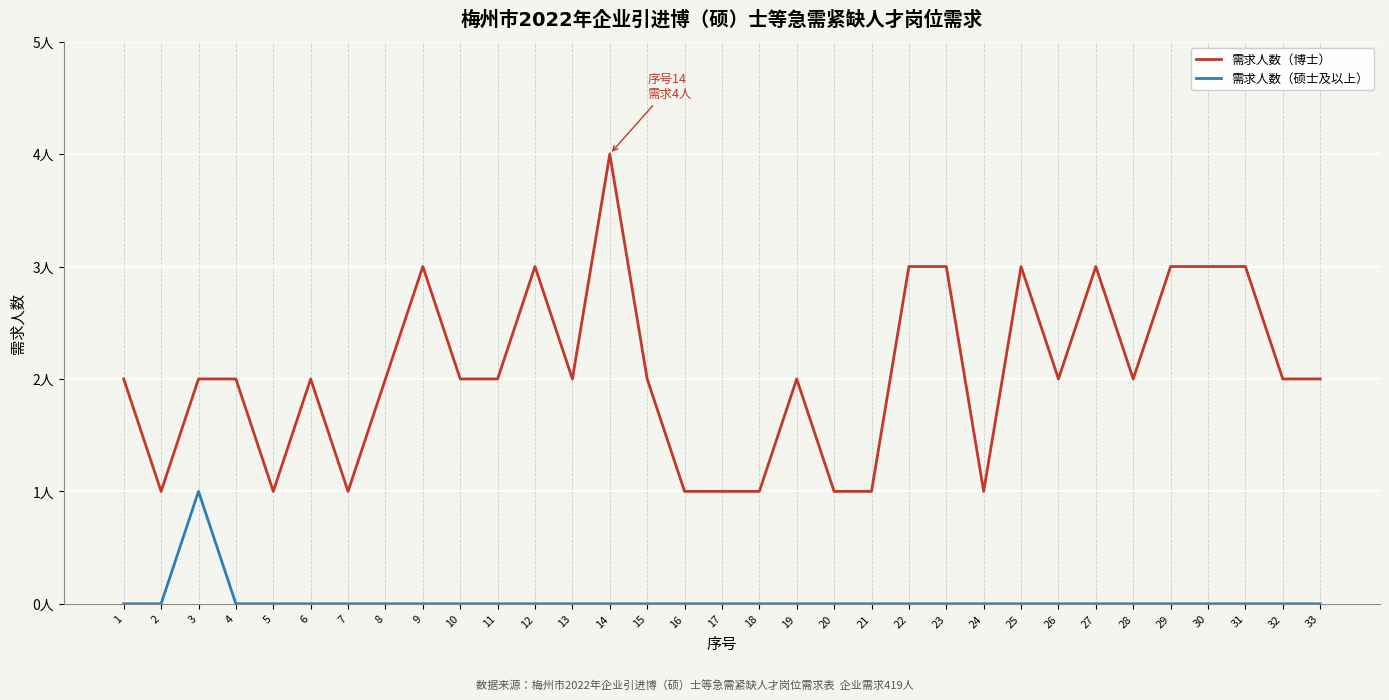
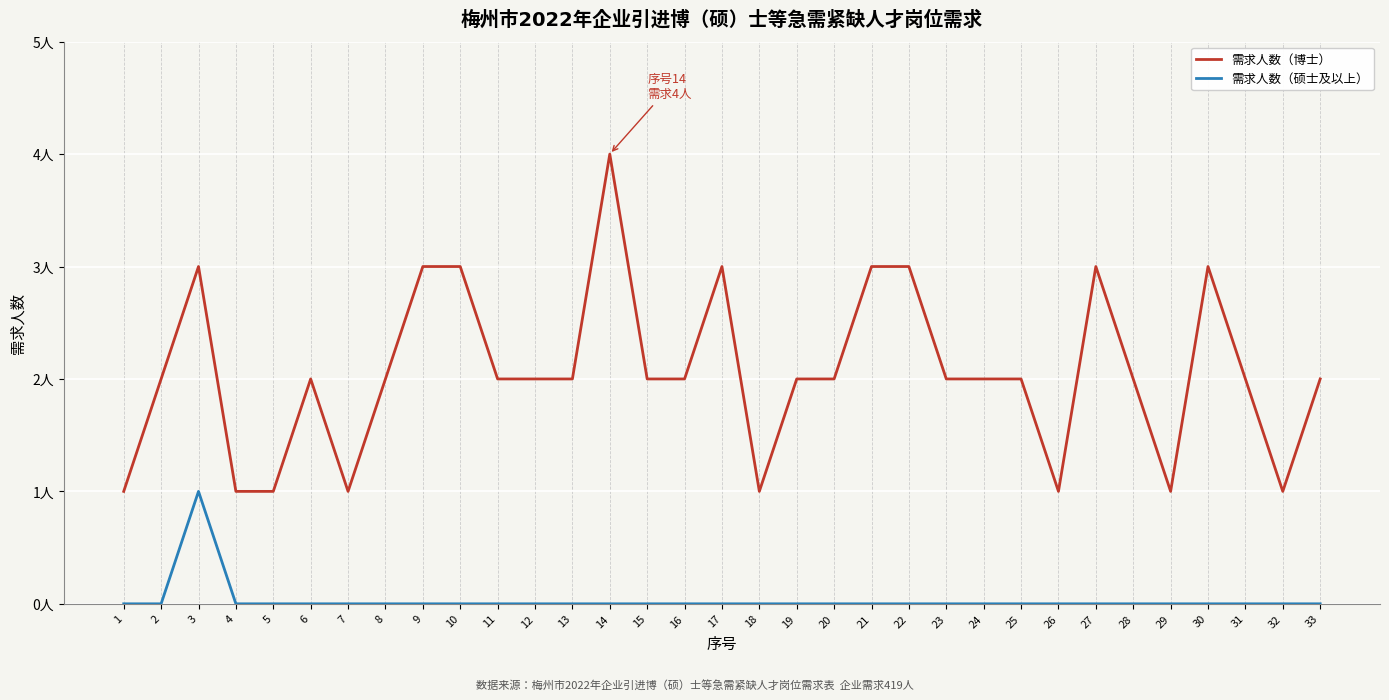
  {
    "需求人数（博士）": {
-     "1": "2人",
-     "2": "1人",
-     "3": "2人",
-     "4": "2人",
+     "1": "1人",
+     "2": "2人",
+     "3": "3人",
+     "4": "1人",
      "5": "1人",
      "6": "2人",
      "7": "1人",
      "8": "2人",
      "9": "3人",
-     "10": "2人",
+     "10": "3人",
      "11": "2人",
-     "12": "3人",
+     "12": "2人",
      "13": "2人",
      "14": "4人",
      "15": "2人",
-     "16": "1人",
-     "17": "1人",
+     "16": "2人",
+     "17": "3人",
      "18": "1人",
      "19": "2人",
-     "20": "1人",
-     "21": "1人",
+     "20": "2人",
+     "21": "3人",
      "22": "3人",
-     "23": "3人",
-     "24": "1人",
-     "25": "3人",
-     "26": "2人",
+     "23": "2人",
+     "24": "2人",
+     "25": "2人",
+     "26": "1人",
      "27": "3人",
      "28": "2人",
-     "29": "3人",
+     "29": "1人",
      "30": "3人",
-     "31": "3人",
-     "32": "2人",
+     "31": "2人",
+     "32": "1人",
      "33": "2人"
    },
    "需求人数（硕士及以上）": {
      "1": "0人",
      "2": "0人",
      "3": "1人",
      "4": "0人",
      "5": "0人",
      "6": "0人",
      "7": "0人",
      "8": "0人",
      "9": "0人",
      "10": "0人",
      "11": "0人",
      "12": "0人",
      "13": "0人",
      "14": "0人",
      "15": "0人",
      "16": "0人",
      "17": "0人",
      "18": "0人",
      "19": "0人",
      "20": "0人",
      "21": "0人",
      "22": "0人",
      "23": "0人",
      "24": "0人",
      "25": "0人",
      "26": "0人",
      "27": "0人",
      "28": "0人",
      "29": "0人",
      "30": "0人",
      "31": "0人",
      "32": "0人",
      "33": "0人"
    }
  }
